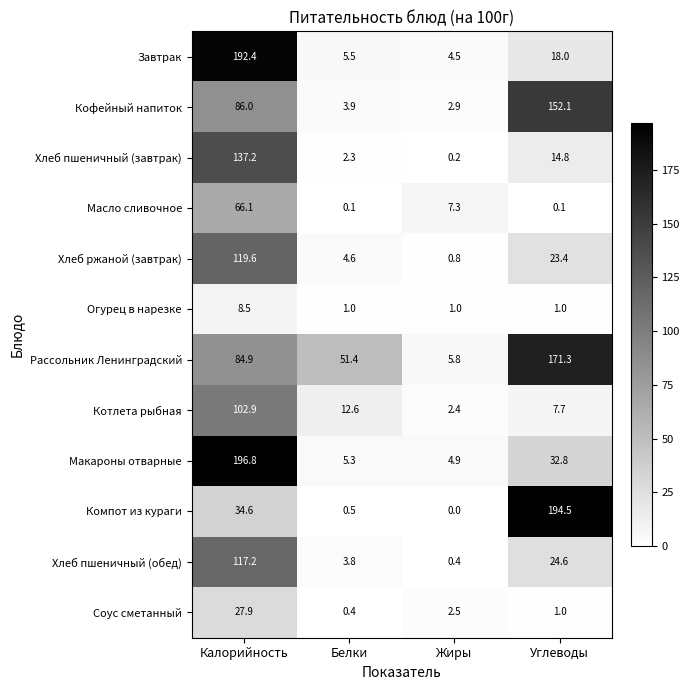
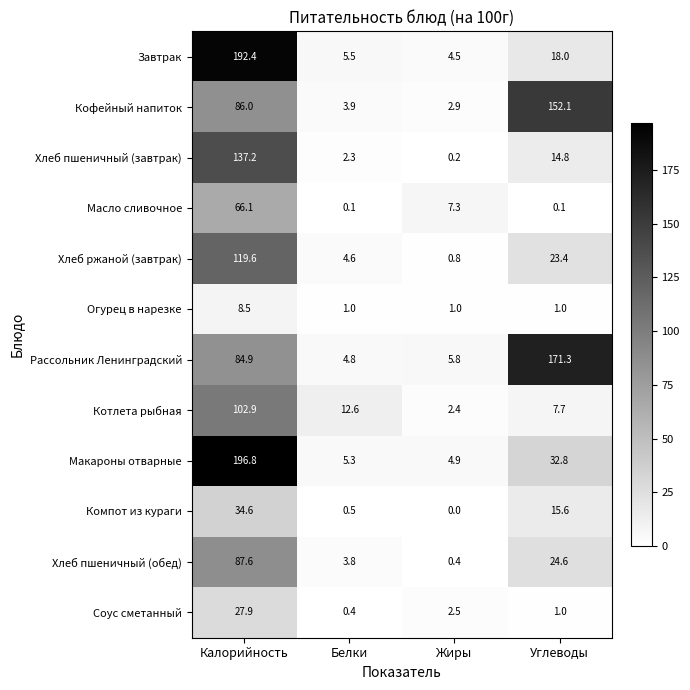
  {
    "Завтрак": {
      "Калорийность": 192.4,
      "Белки": 5.5,
      "Жиры": 4.5,
      "Углеводы": 18.0
    },
    "Кофейный напиток": {
      "Калорийность": 86.0,
      "Белки": 3.9,
      "Жиры": 2.9,
      "Углеводы": 152.1
    },
    "Хлеб пшеничный (завтрак)": {
      "Калорийность": 137.2,
      "Белки": 2.3,
      "Жиры": 0.2,
      "Углеводы": 14.8
    },
    "Масло сливочное": {
      "Калорийность": 66.1,
      "Белки": 0.1,
      "Жиры": 7.3,
      "Углеводы": 0.1
    },
    "Хлеб ржаной (завтрак)": {
      "Калорийность": 119.6,
      "Белки": 4.6,
      "Жиры": 0.8,
      "Углеводы": 23.4
    },
    "Огурец в нарезке": {
      "Калорийность": 8.5,
      "Белки": 1.0,
      "Жиры": 1.0,
      "Углеводы": 1.0
    },
    "Рассольник Ленинградский": {
      "Калорийность": 84.9,
-     "Белки": 51.4,
+     "Белки": 4.8,
      "Жиры": 5.8,
      "Углеводы": 171.3
    },
    "Котлета рыбная": {
      "Калорийность": 102.9,
      "Белки": 12.6,
      "Жиры": 2.4,
      "Углеводы": 7.7
    },
    "Макароны отварные": {
      "Калорийность": 196.8,
      "Белки": 5.3,
      "Жиры": 4.9,
      "Углеводы": 32.8
    },
    "Компот из кураги": {
      "Калорийность": 34.6,
      "Белки": 0.5,
      "Жиры": 0.0,
-     "Углеводы": 194.5
+     "Углеводы": 15.6
    },
    "Хлеб пшеничный (обед)": {
-     "Калорийность": 117.2,
+     "Калорийность": 87.6,
      "Белки": 3.8,
      "Жиры": 0.4,
      "Углеводы": 24.6
    },
    "Соус сметанный": {
      "Калорийность": 27.9,
      "Белки": 0.4,
      "Жиры": 2.5,
      "Углеводы": 1.0
    }
  }
